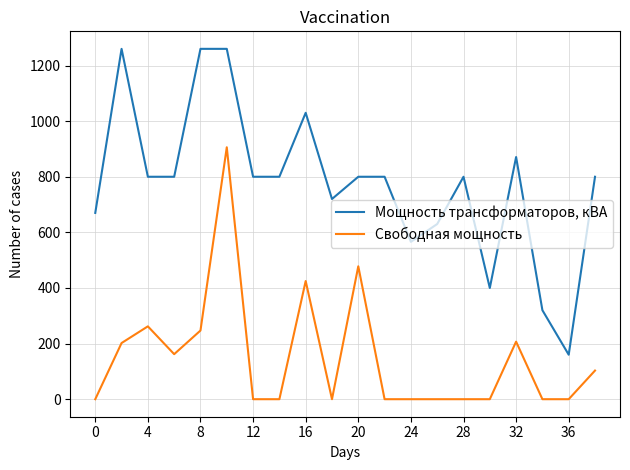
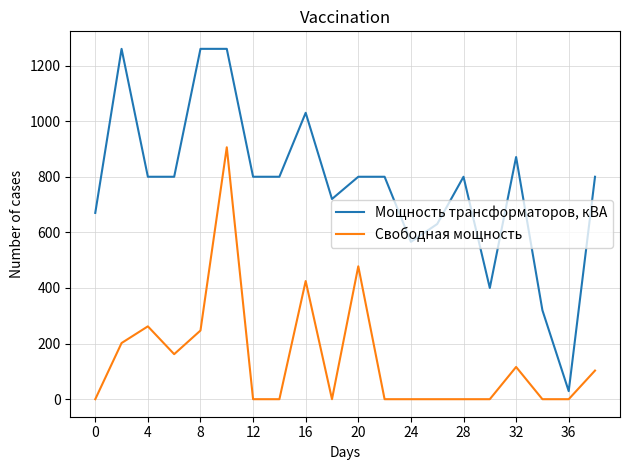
  {
    "Мощность трансформаторов, кВА": {
      "0": 670,
      "28": 800,
      "32": 870,
-     "36": 160
+     "36": 30
    },
    "Свободная мощность": {
      "0": 0,
      "24": 0,
      "28": 0,
-     "32": 210,
+     "32": 120,
      "36": 0
    }
  }
